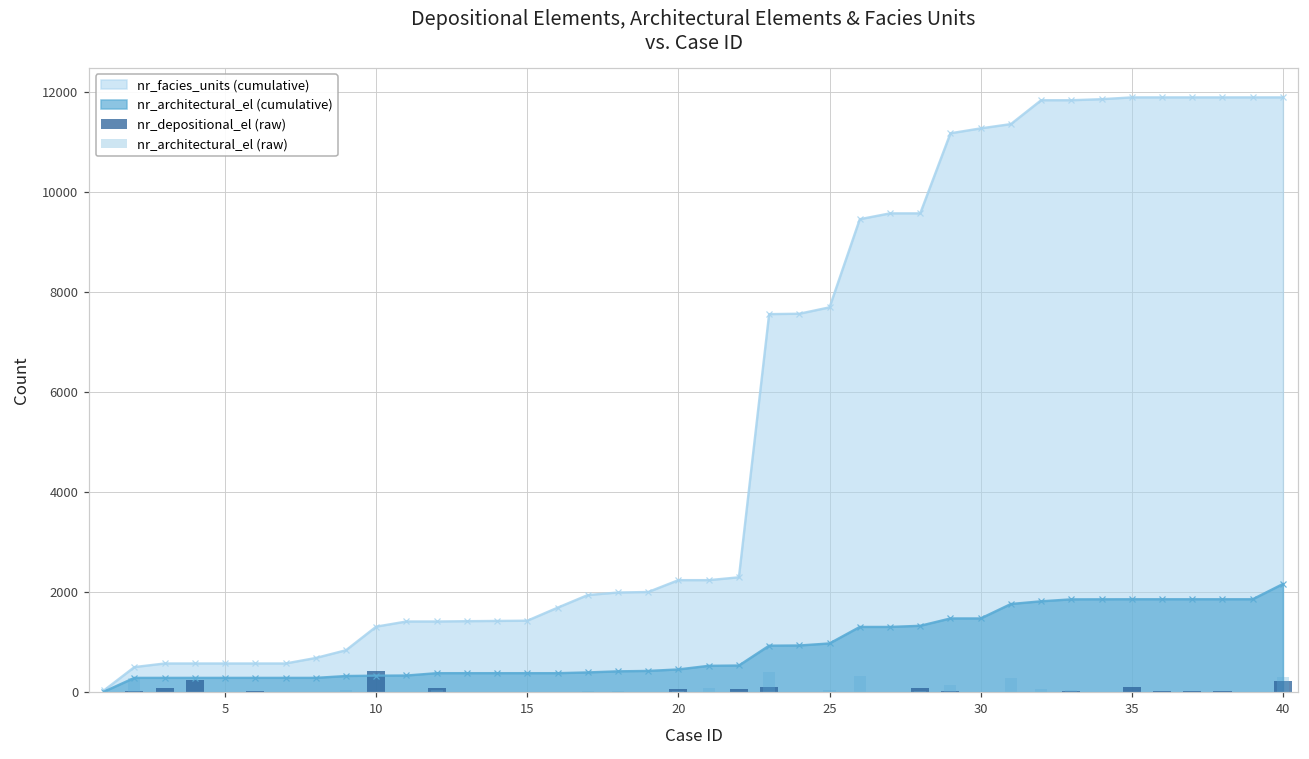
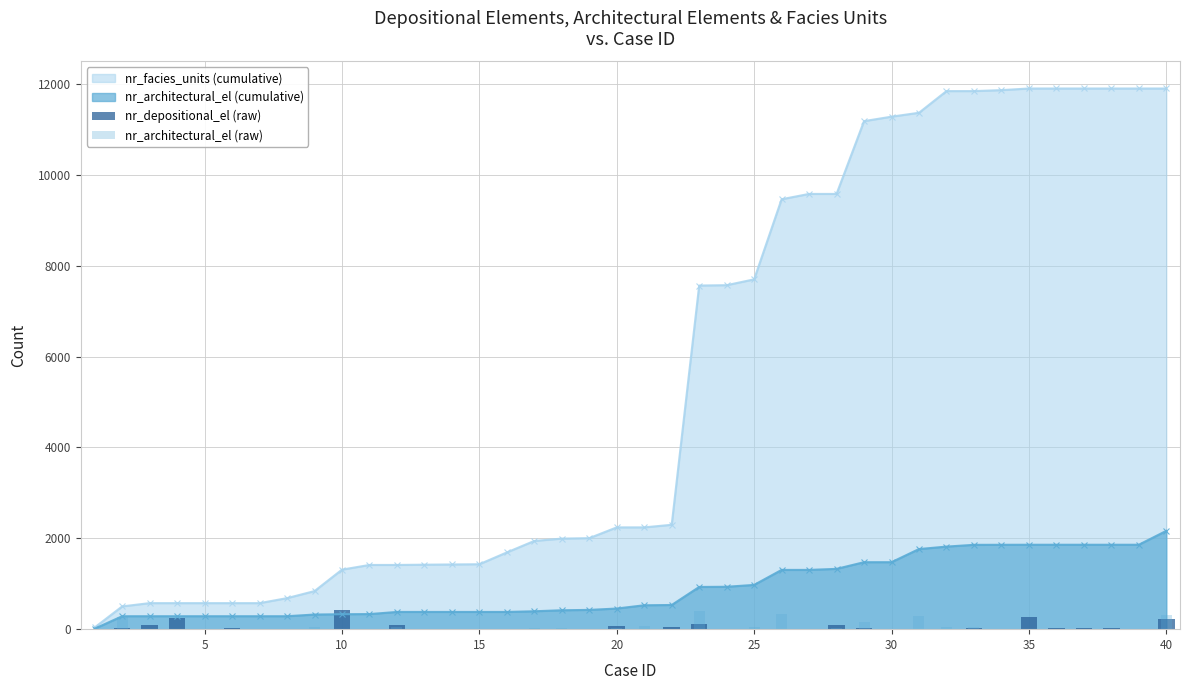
  {
    "nr_depositional_el (raw)": {
      "5": 0,
      "10": 400,
      "15": 0,
      "20": 100,
      "25": 0,
      "30": 0,
-     "35": 100
+     "35": 300
    }
  }
